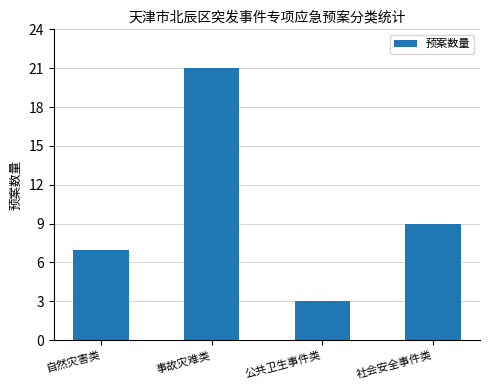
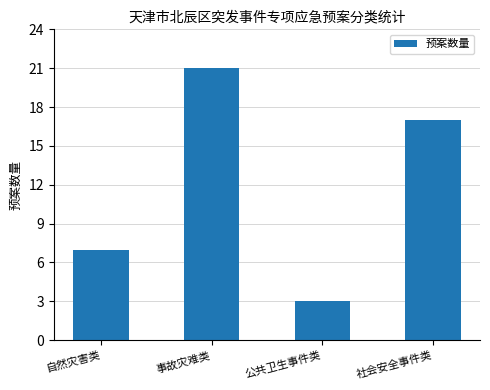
  {
    "自然灾害类": 7,
    "事故灾难类": 21,
    "公共卫生事件类": 3,
-   "社会安全事件类": 9
+   "社会安全事件类": 17
  }
